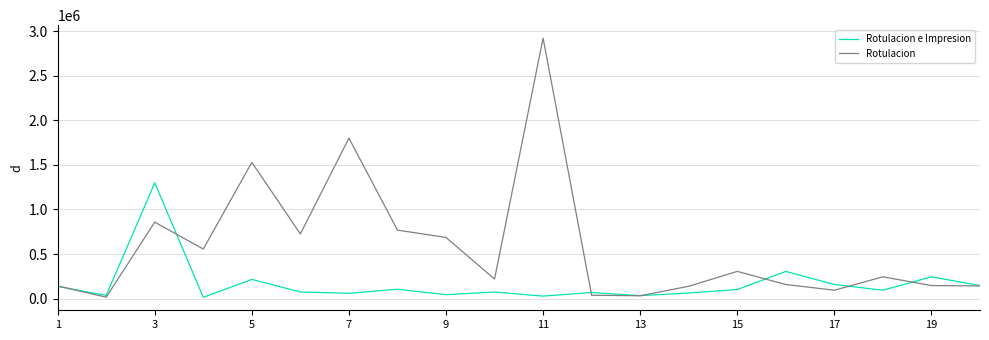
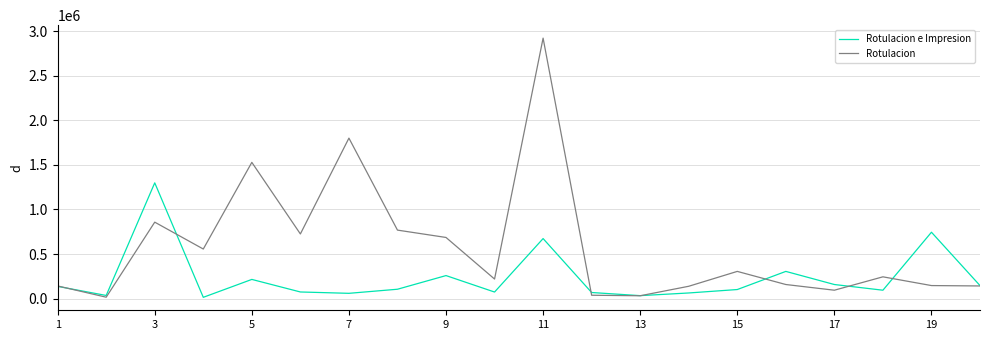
  {
    "Rotulacion e Impresion": {
      "3": 1300000,
      "5": 200000,
      "7": 100000,
-     "9": 0,
-     "11": 0,
+     "9": 300000,
+     "11": 700000,
      "15": 100000,
      "17": 200000,
-     "19": 200000
+     "19": 700000
    },
    "Rotulacion": {
      "3": 900000,
      "5": 1500000,
      "7": 1800000,
      "9": 700000,
      "11": 2900000,
      "15": 300000,
      "17": 100000,
      "19": 100000
    }
  }
